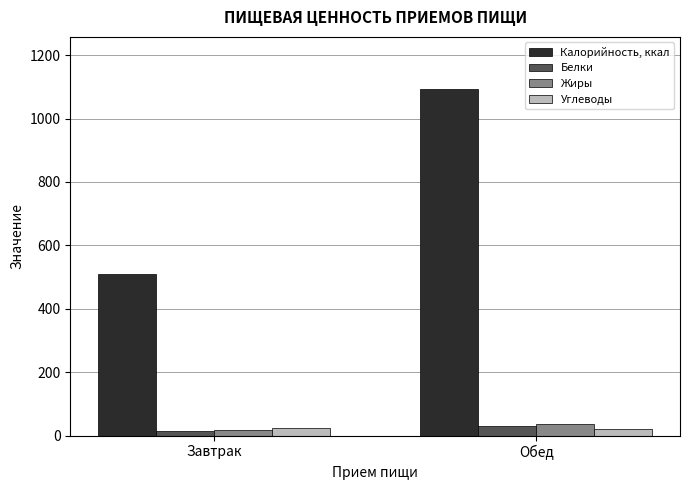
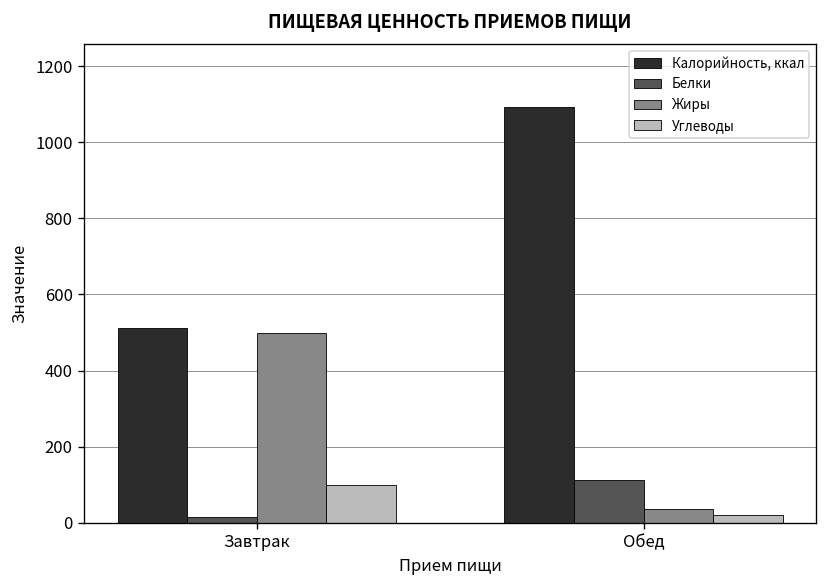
  {
    "Калорийность, ккал": {
      "Завтрак": 510,
      "Обед": 1090
    },
    "Белки": {
      "Завтрак": 20,
-     "Обед": 30
+     "Обед": 110
    },
    "Жиры": {
-     "Завтрак": 20,
+     "Завтрак": 500,
      "Обед": 40
    },
    "Углеводы": {
-     "Завтрак": 30,
+     "Завтрак": 100,
      "Обед": 20
    }
  }
